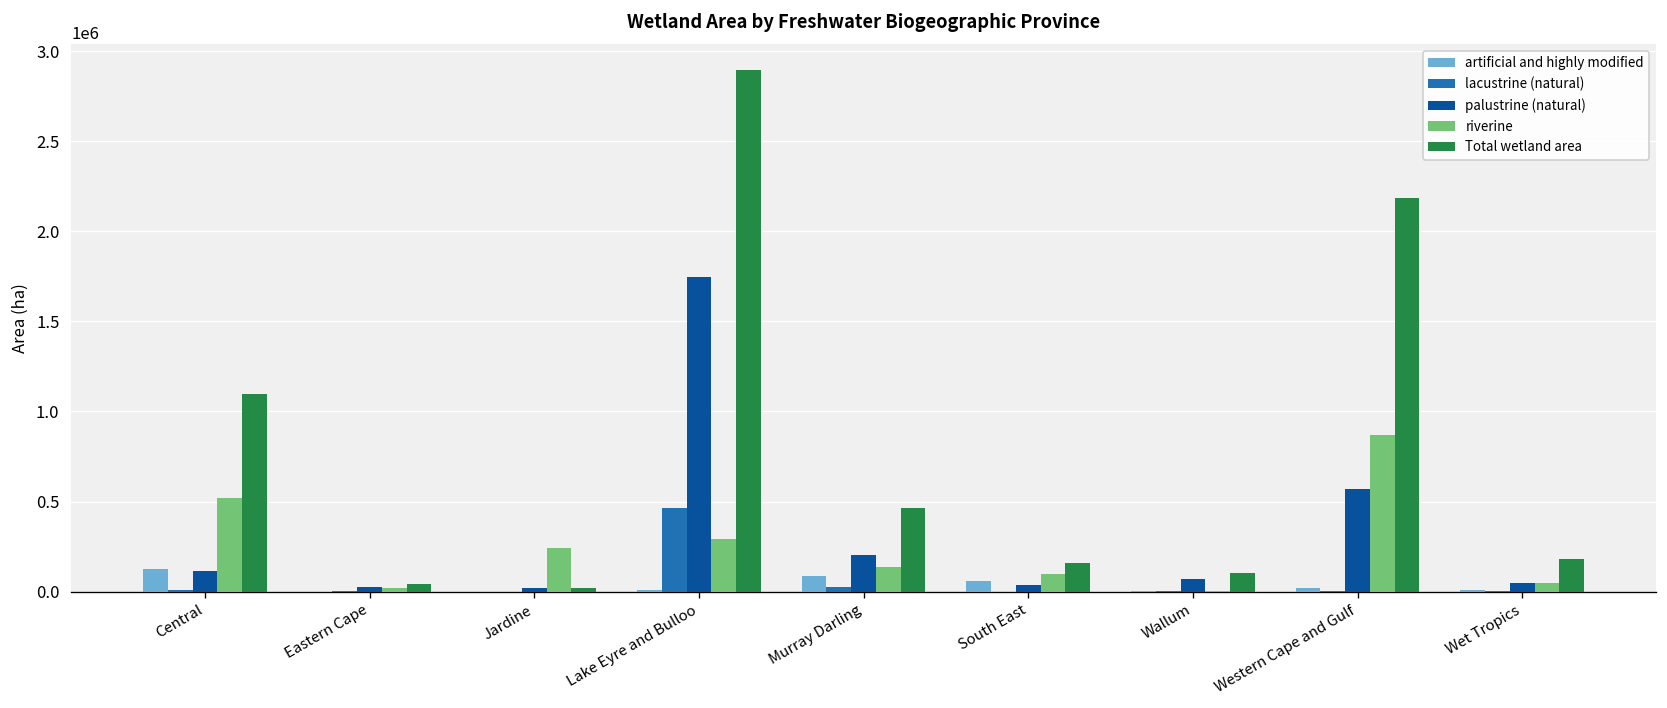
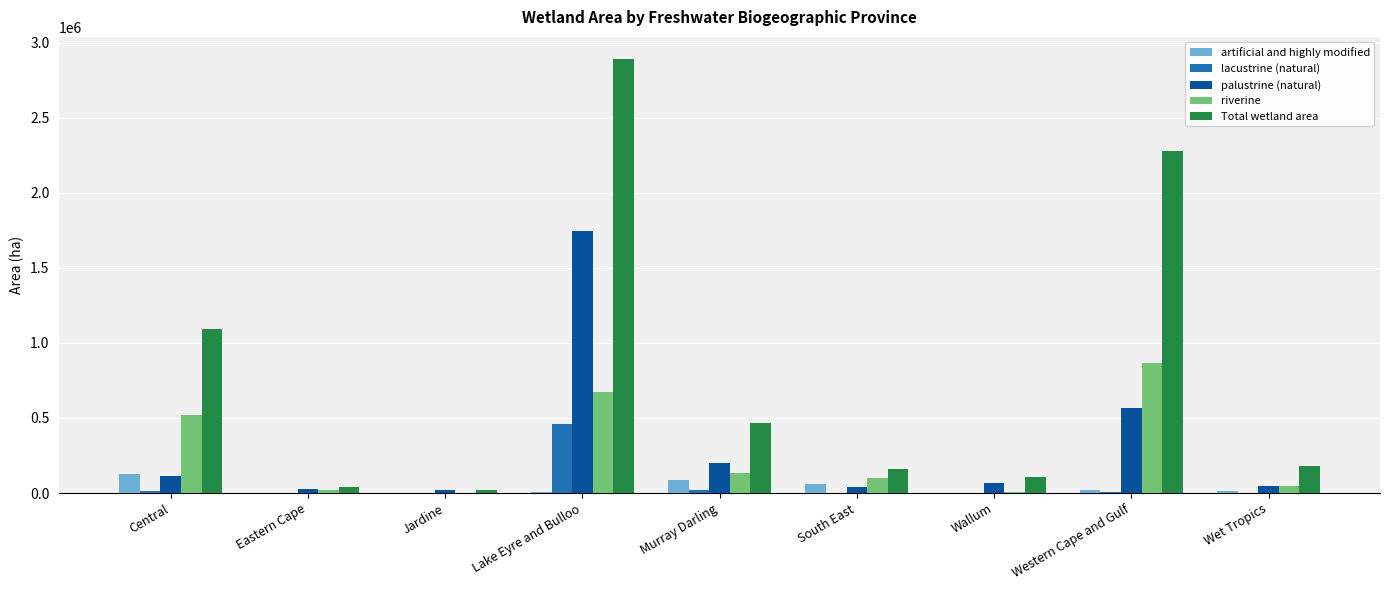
  {
    "artificial and highly modified": {
      "Central": 120000,
      "Murray Darling": 90000,
      "South East": 60000,
      "Western Cape and Gulf": 20000
    },
    "riverine": {
      "Central": 520000,
      "Eastern Cape": 20000,
-     "Jardine": 240000,
-     "Lake Eyre and Bulloo": 290000,
+     "Jardine": 0,
+     "Lake Eyre and Bulloo": 670000,
      "Murray Darling": 140000,
      "South East": 100000,
      "Western Cape and Gulf": 870000,
      "Wet Tropics": 50000
    },
    "Total wetland area": {
      "Central": 1090000,
      "Eastern Cape": 40000,
      "Jardine": 20000,
      "Lake Eyre and Bulloo": 2890000,
      "Murray Darling": 460000,
      "South East": 160000,
      "Wallum": 110000,
-     "Western Cape and Gulf": 2180000,
+     "Western Cape and Gulf": 2280000,
      "Wet Tropics": 180000
    }
  }
